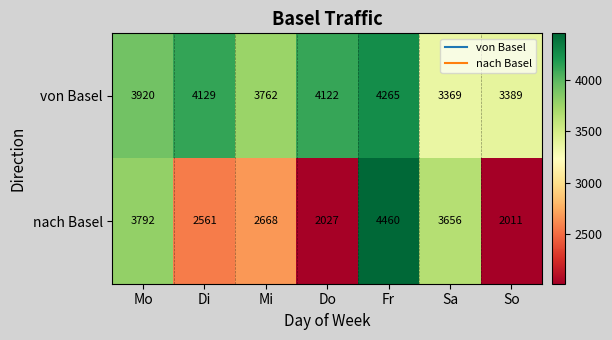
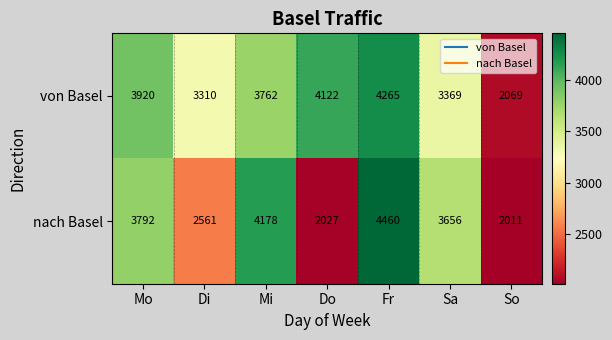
  {
    "von Basel": {
      "Mo": 3920,
-     "Di": 4129,
+     "Di": 3310,
      "Mi": 3762,
      "Do": 4122,
      "Fr": 4265,
      "Sa": 3369,
-     "So": 3389
+     "So": 2069
    },
    "nach Basel": {
      "Mo": 3792,
      "Di": 2561,
-     "Mi": 2668,
+     "Mi": 4178,
      "Do": 2027,
      "Fr": 4460,
      "Sa": 3656,
      "So": 2011
    }
  }
